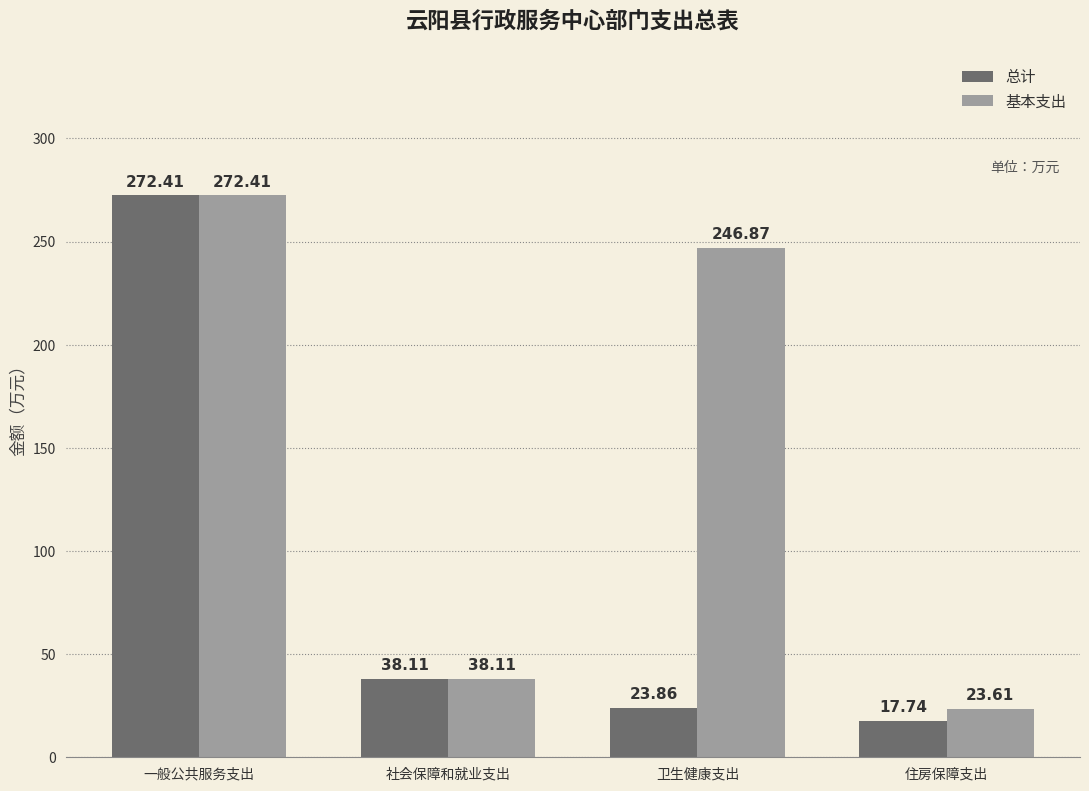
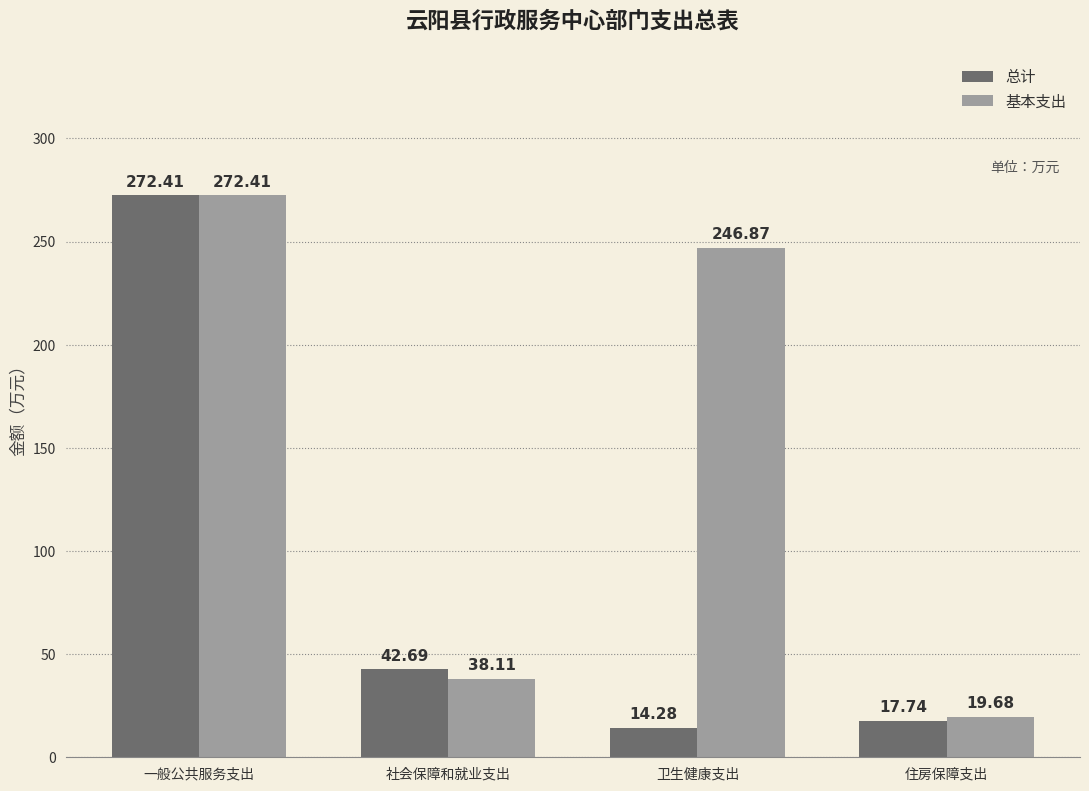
  {
    "总计": {
      "一般公共服务支出": 272.41,
-     "社会保障和就业支出": 38.11,
-     "卫生健康支出": 23.86,
+     "社会保障和就业支出": 42.69,
+     "卫生健康支出": 14.28,
      "住房保障支出": 17.74
    },
    "基本支出": {
      "一般公共服务支出": 272.41,
      "社会保障和就业支出": 38.11,
      "卫生健康支出": 246.87,
-     "住房保障支出": 23.61
+     "住房保障支出": 19.68
    }
  }
